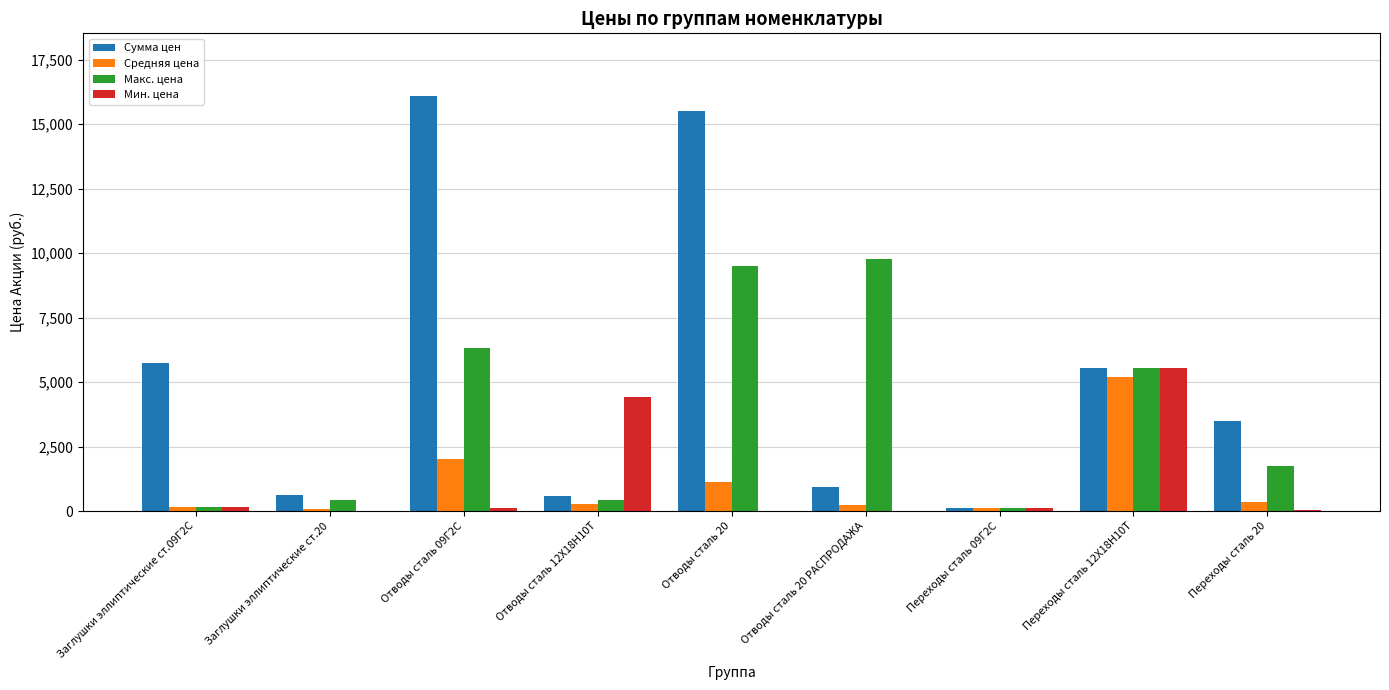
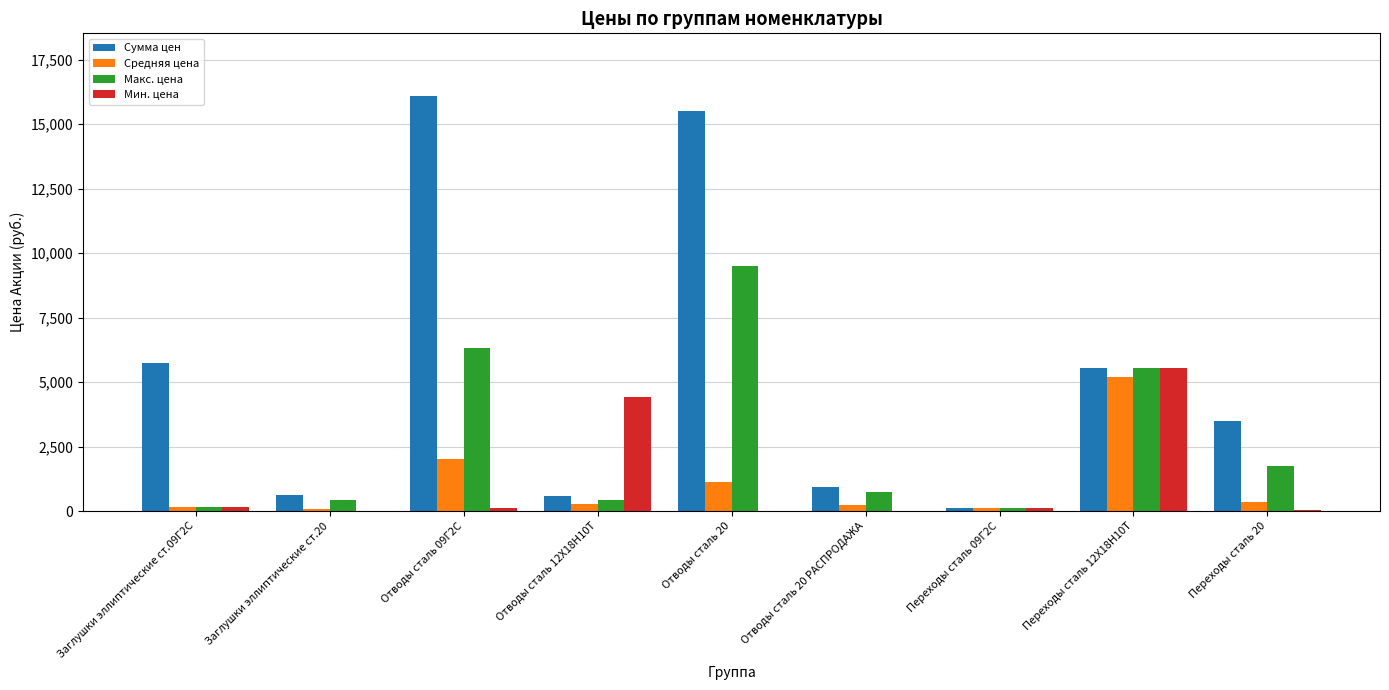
  {
    "Сумма цен": {
      "Заглушки эллиптические ст.09Г2С": "5,800",
      "Заглушки эллиптические ст.20": "600",
      "Отводы сталь 09Г2С": "16,100",
      "Отводы сталь 12Х18Н10Т": "600",
      "Отводы сталь 20": "15,500",
      "Отводы сталь 20 РАСПРОДАЖА": "1,000",
      "Переходы сталь 09Г2С": "100",
      "Переходы сталь 12Х18Н10Т": "5,500",
      "Переходы сталь 20": "3,500"
    },
    "Средняя цена": {
      "Заглушки эллиптические ст.09Г2С": "100",
      "Отводы сталь 09Г2С": "2,000",
      "Отводы сталь 12Х18Н10Т": "300",
      "Отводы сталь 20": "1,100",
      "Отводы сталь 20 РАСПРОДАЖА": "200",
      "Переходы сталь 09Г2С": "100",
      "Переходы сталь 12Х18Н10Т": "5,200",
      "Переходы сталь 20": "300"
    },
    "Макс. цена": {
      "Заглушки эллиптические ст.09Г2С": "100",
      "Заглушки эллиптические ст.20": "400",
      "Отводы сталь 09Г2С": "6,300",
      "Отводы сталь 12Х18Н10Т": "400",
      "Отводы сталь 20": "9,500",
-     "Отводы сталь 20 РАСПРОДАЖА": "9,800",
+     "Отводы сталь 20 РАСПРОДАЖА": "700",
      "Переходы сталь 09Г2С": "100",
      "Переходы сталь 12Х18Н10Т": "5,500",
      "Переходы сталь 20": "1,800"
    },
    "Мин. цена": {
      "Заглушки эллиптические ст.09Г2С": "100",
      "Отводы сталь 09Г2С": "100",
      "Отводы сталь 12Х18Н10Т": "4,400",
      "Переходы сталь 09Г2С": "100",
      "Переходы сталь 12Х18Н10Т": "5,500"
    }
  }
